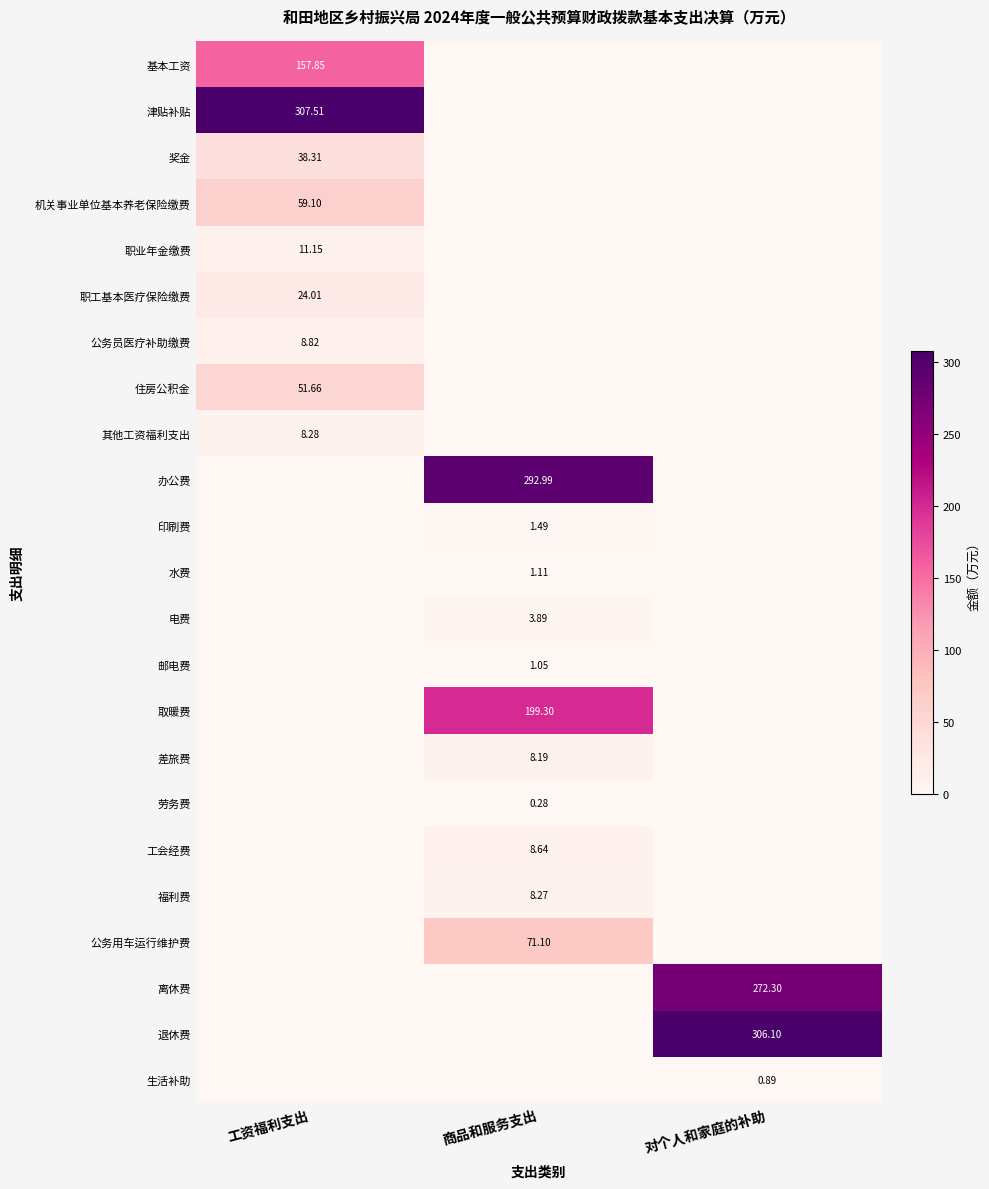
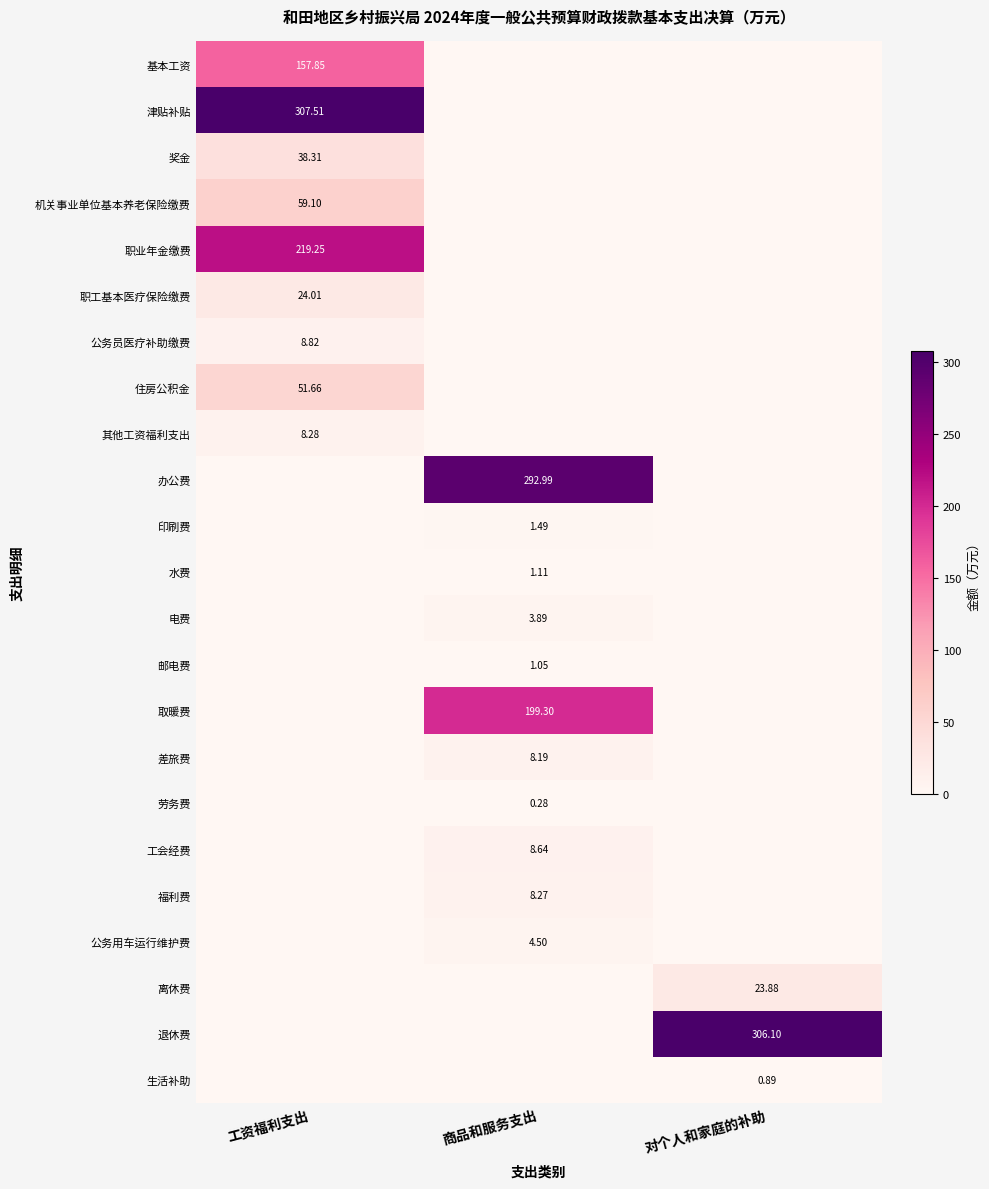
  {
    "基本工资": {
      "工资福利支出": 157.85
    },
    "津贴补贴": {
      "工资福利支出": 307.51
    },
    "奖金": {
      "工资福利支出": 38.31
    },
    "机关事业单位基本养老保险缴费": {
      "工资福利支出": 59.10
    },
    "职业年金缴费": {
-     "工资福利支出": 11.15
+     "工资福利支出": 219.25
    },
    "职工基本医疗保险缴费": {
      "工资福利支出": 24.01
    },
    "公务员医疗补助缴费": {
      "工资福利支出": 8.82
    },
    "住房公积金": {
      "工资福利支出": 51.66
    },
    "其他工资福利支出": {
      "工资福利支出": 8.28
    },
    "办公费": {
      "商品和服务支出": 292.99
    },
    "印刷费": {
      "商品和服务支出": 1.49
    },
    "水费": {
      "商品和服务支出": 1.11
    },
    "电费": {
      "商品和服务支出": 3.89
    },
    "邮电费": {
      "商品和服务支出": 1.05
    },
    "取暖费": {
      "商品和服务支出": 199.30
    },
    "差旅费": {
      "商品和服务支出": 8.19
    },
    "劳务费": {
      "商品和服务支出": 0.28
    },
    "工会经费": {
      "商品和服务支出": 8.64
    },
    "福利费": {
      "商品和服务支出": 8.27
    },
    "公务用车运行维护费": {
-     "商品和服务支出": 71.10
+     "商品和服务支出": 4.50
    },
    "离休费": {
-     "对个人和家庭的补助": 272.30
+     "对个人和家庭的补助": 23.88
    },
    "退休费": {
      "对个人和家庭的补助": 306.10
    },
    "生活补助": {
      "对个人和家庭的补助": 0.89
    }
  }
